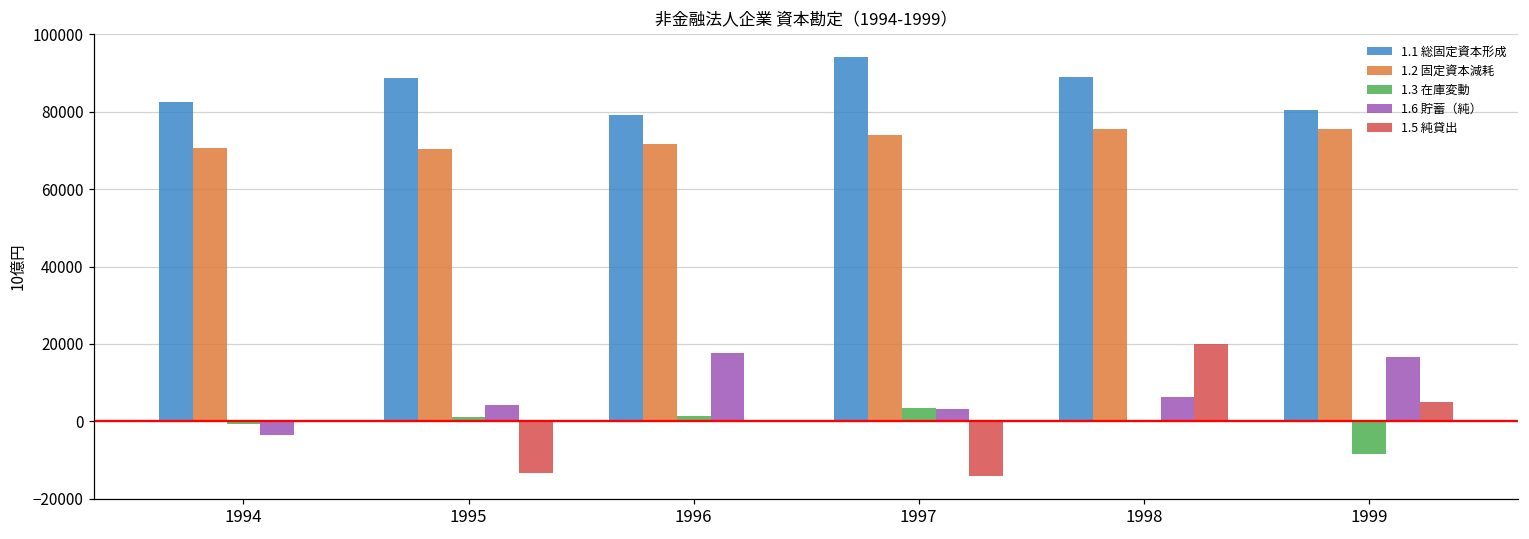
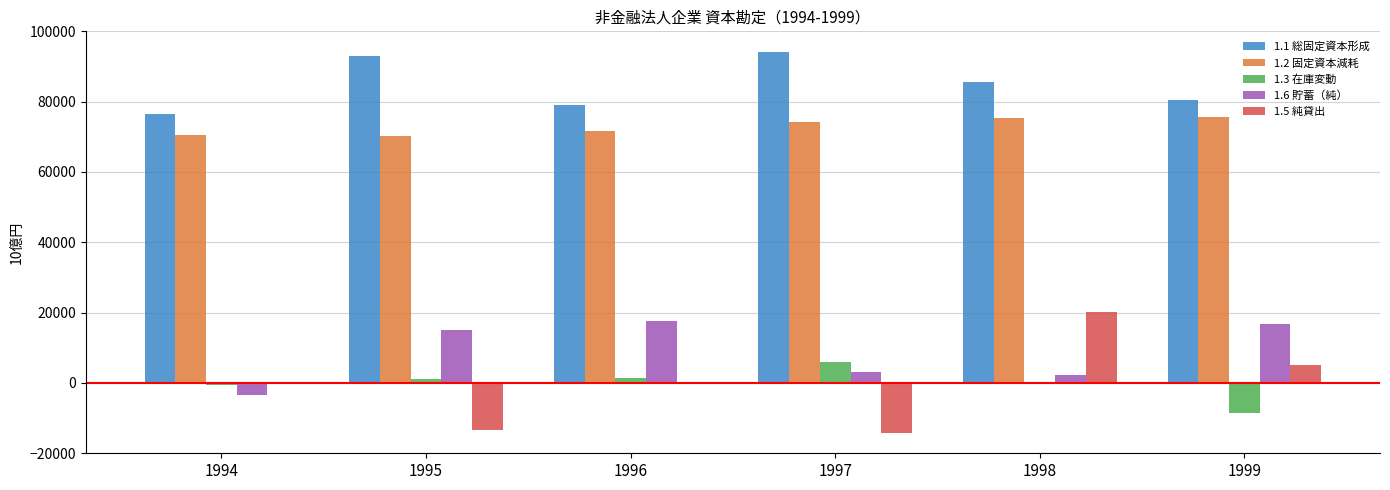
  {
    "1.1 総固定資本形成": {
-     "1994": 83000,
-     "1995": 89000,
+     "1994": 77000,
+     "1995": 93000,
      "1996": 79000,
      "1997": 94000,
-     "1998": 89000,
+     "1998": 86000,
      "1999": 80000
    },
    "1.3 在庫変動": {
      "1995": 1000,
      "1996": 1000,
-     "1997": 3000,
+     "1997": 6000,
      "1999": -8000
    },
    "1.6 貯蓄（純）": {
      "1994": -4000,
-     "1995": 4000,
+     "1995": 15000,
      "1996": 18000,
      "1997": 3000,
-     "1998": 6000,
+     "1998": 2000,
      "1999": 17000
    }
  }
